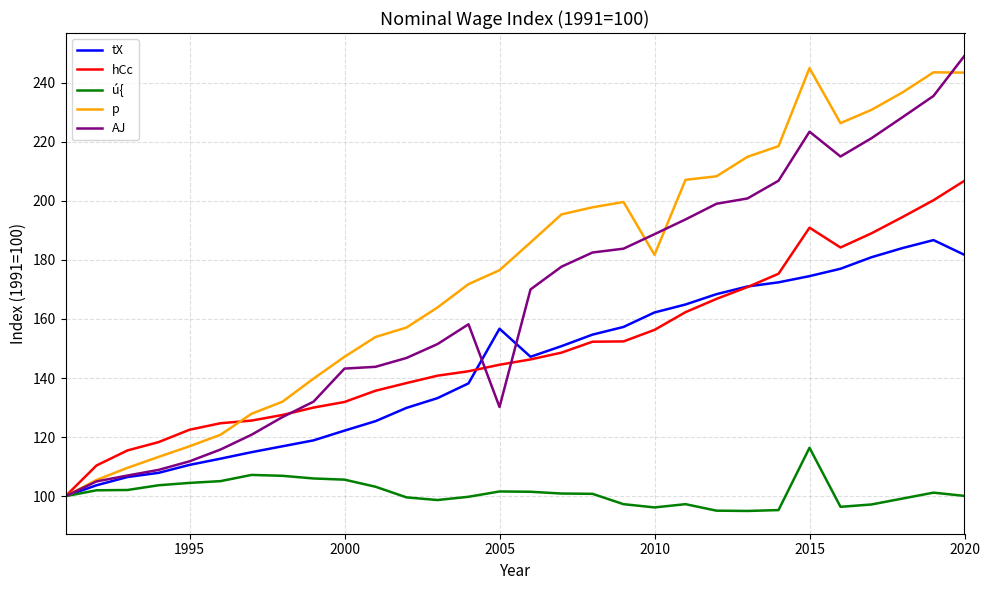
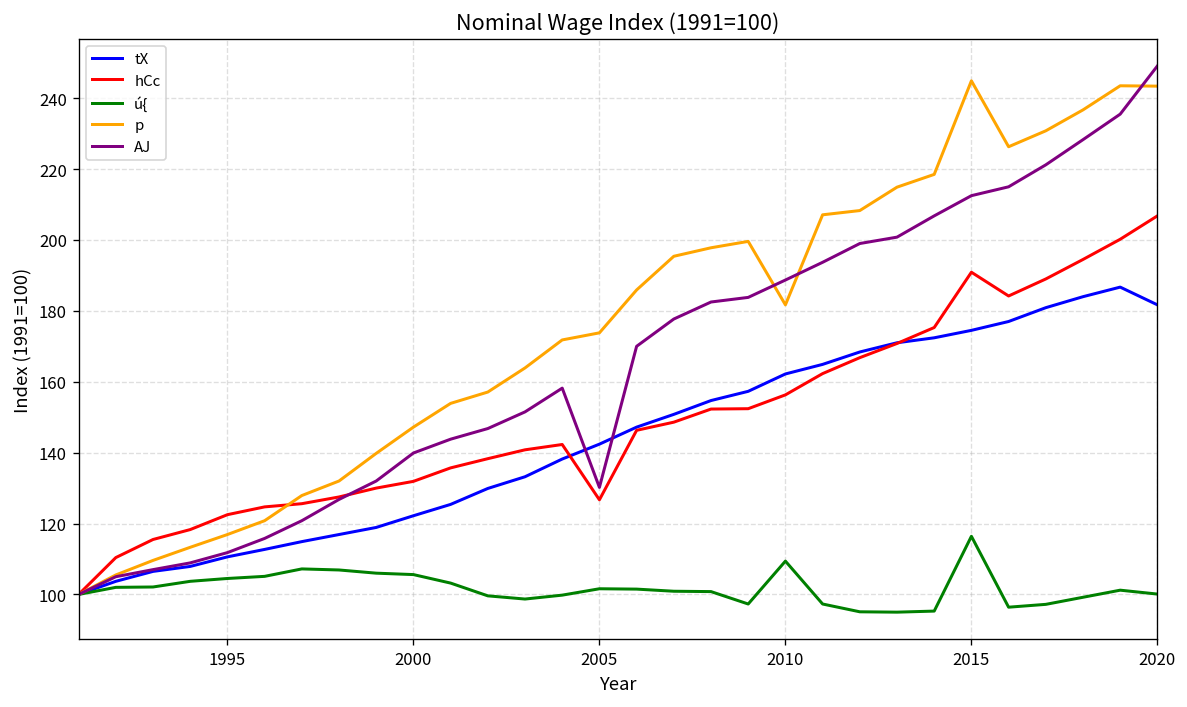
  {
    "tX": {
      "1995": 111,
      "2000": 122,
-     "2005": 157,
+     "2005": 142,
      "2010": 162,
      "2015": 175,
      "2020": 182
    },
    "hCc": {
      "1995": 123,
      "2000": 132,
-     "2005": 145,
+     "2005": 127,
      "2010": 156,
      "2015": 191,
      "2020": 207
    },
    "ú{": {
      "1995": 105,
      "2000": 106,
      "2005": 102,
-     "2010": 96,
+     "2010": 109,
      "2015": 116,
      "2020": 100
    },
    "p": {
      "1995": 117,
      "2000": 147,
-     "2005": 177,
+     "2005": 174,
      "2010": 182,
      "2015": 245,
      "2020": 243
    },
    "AJ": {
      "1995": 112,
-     "2000": 143,
+     "2000": 140,
      "2005": 130,
      "2010": 189,
-     "2015": 223,
+     "2015": 213,
      "2020": 249
    }
  }
